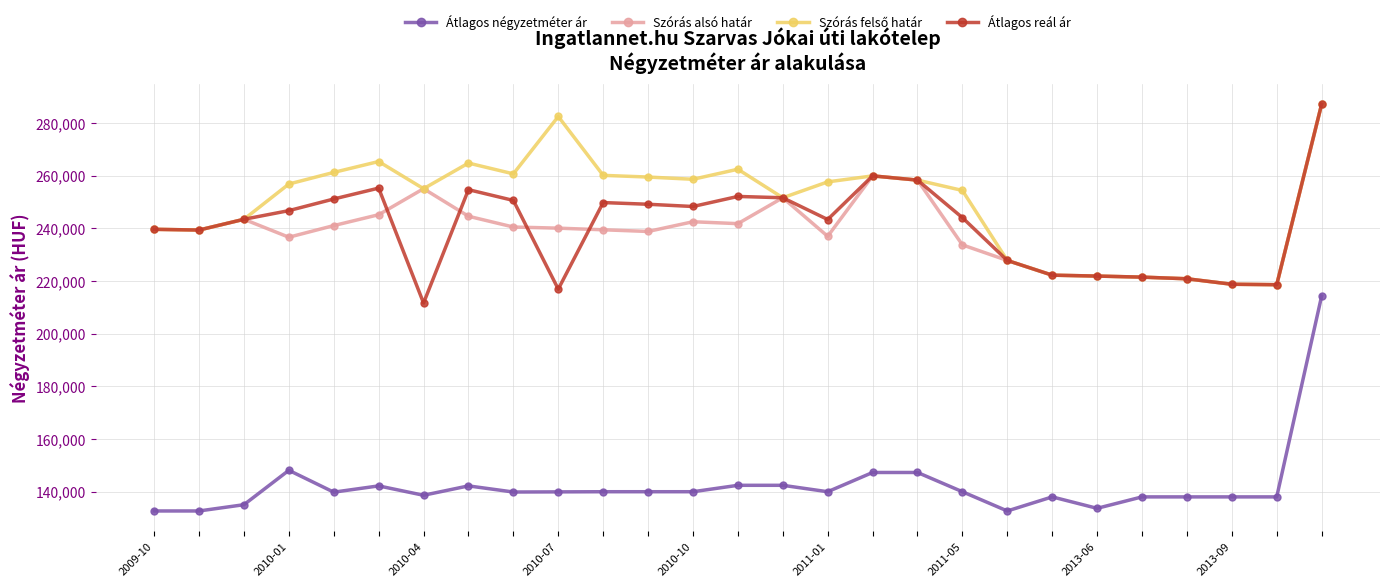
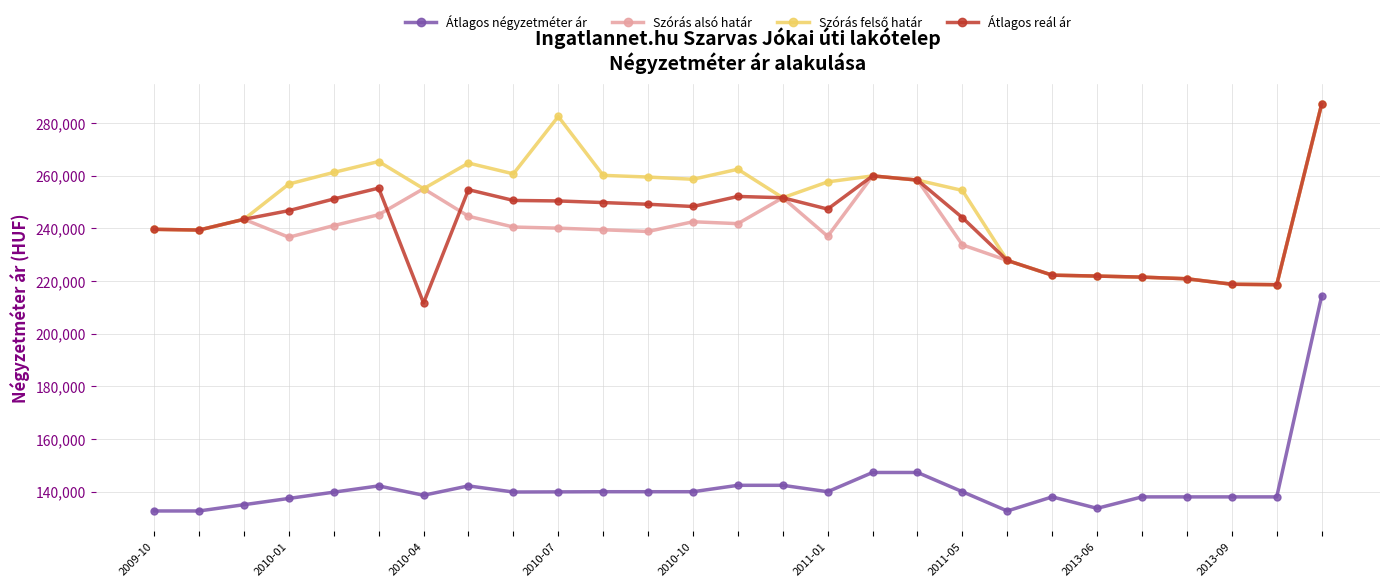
  {
    "Átlagos négyzetméter ár": {
      "2009-10": "133,000",
-     "2010-01": "148,000",
+     "2010-01": "137,000",
      "2010-04": "139,000",
      "2010-07": "140,000",
      "2010-10": "140,000",
      "2011-01": "140,000",
      "2011-05": "140,000",
      "2013-06": "134,000",
      "2013-09": "138,000"
    },
    "Szórás alsó határ": {
      "2010-01": "237,000",
      "2010-07": "240,000",
      "2010-10": "243,000",
      "2011-01": "237,000",
      "2011-05": "234,000"
    },
    "Szórás felső határ": {
      "2010-01": "257,000",
      "2010-07": "282,000",
      "2010-10": "259,000",
      "2011-01": "258,000",
      "2011-05": "254,000"
    },
    "Átlagos reál ár": {
      "2010-01": "247,000",
      "2010-04": "212,000",
-     "2010-07": "217,000",
+     "2010-07": "250,000",
      "2010-10": "248,000",
-     "2011-01": "243,000",
+     "2011-01": "247,000",
      "2011-05": "244,000"
    }
  }
